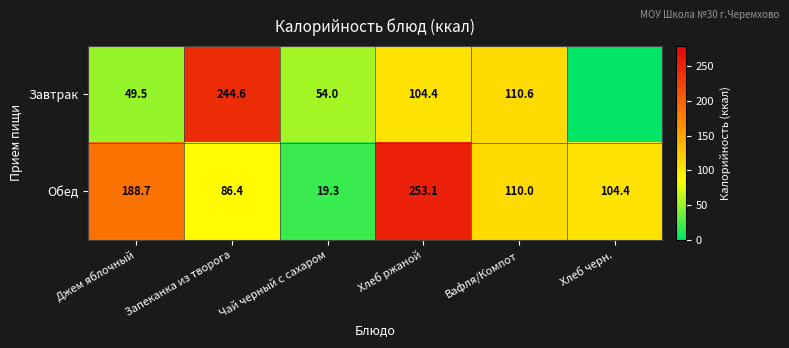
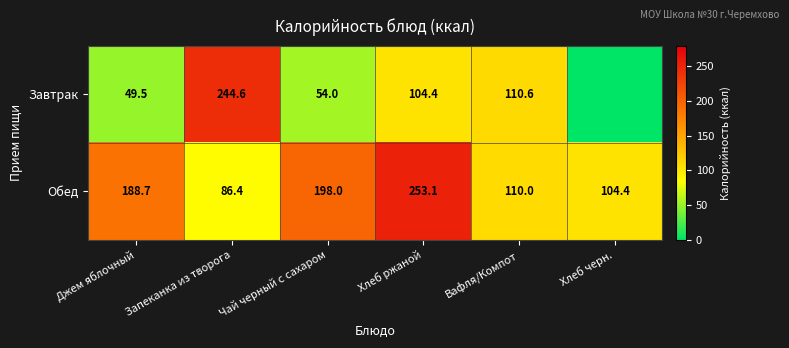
  {
    "Завтрак": {
      "Джем яблочный": 49.5,
      "Запеканка из творога": 244.6,
      "Чай черный с сахаром": 54.0,
      "Хлеб ржаной": 104.4,
      "Вафля/Компот": 110.6
    },
    "Обед": {
      "Джем яблочный": 188.7,
      "Запеканка из творога": 86.4,
-     "Чай черный с сахаром": 19.3,
+     "Чай черный с сахаром": 198.0,
      "Хлеб ржаной": 253.1,
      "Вафля/Компот": 110.0,
      "Хлеб черн.": 104.4
    }
  }
